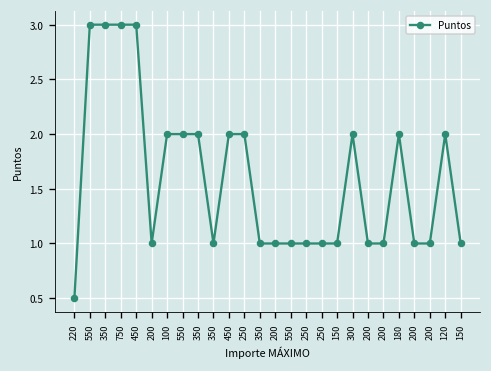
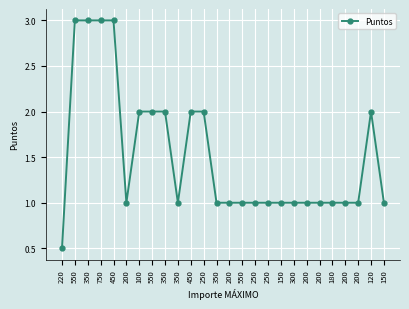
  {
    "220": 0.5,
    "750": 3,
    "100": 2,
-   "300": 2,
-   "180": 2,
+   "300": 1,
+   "180": 1,
    "120": 2
  }
